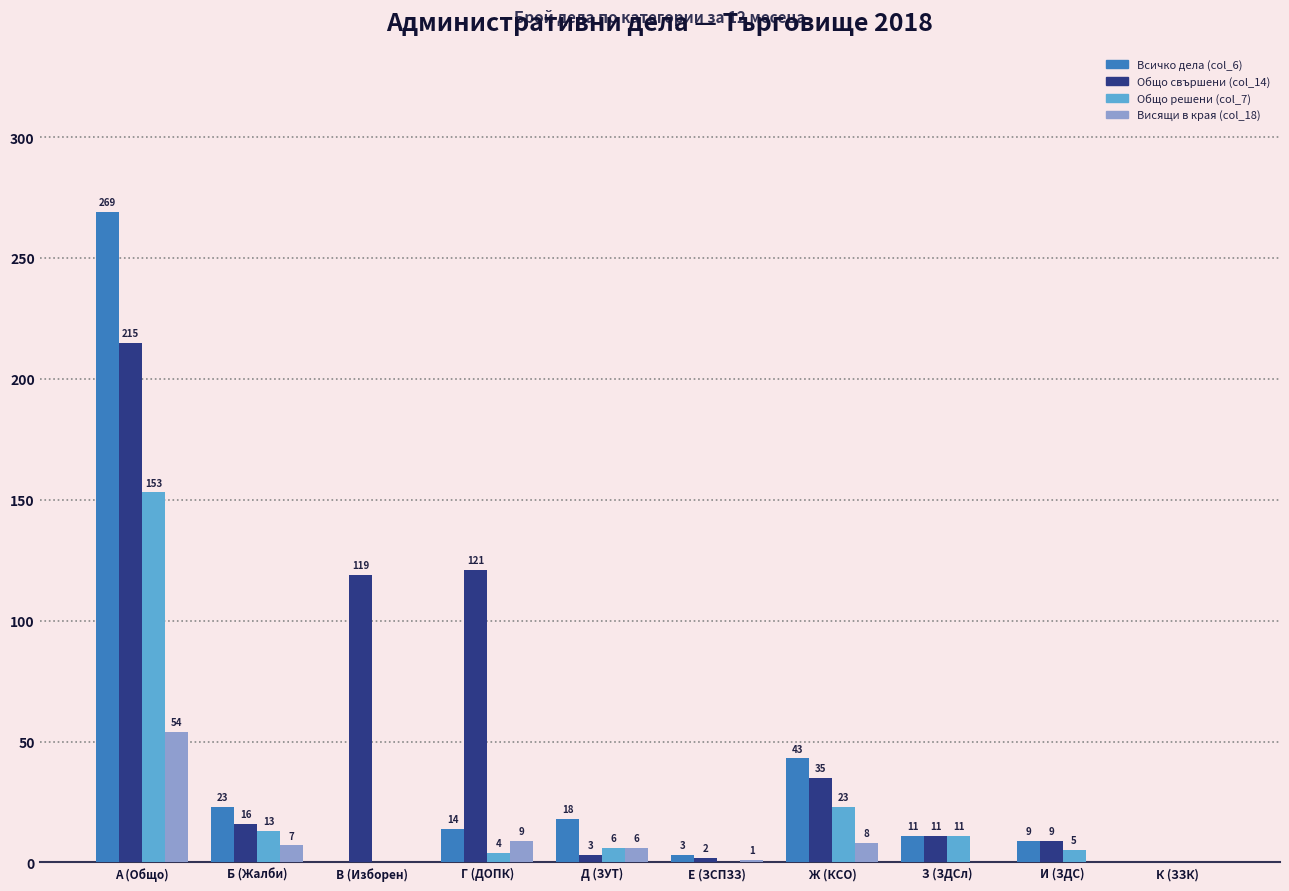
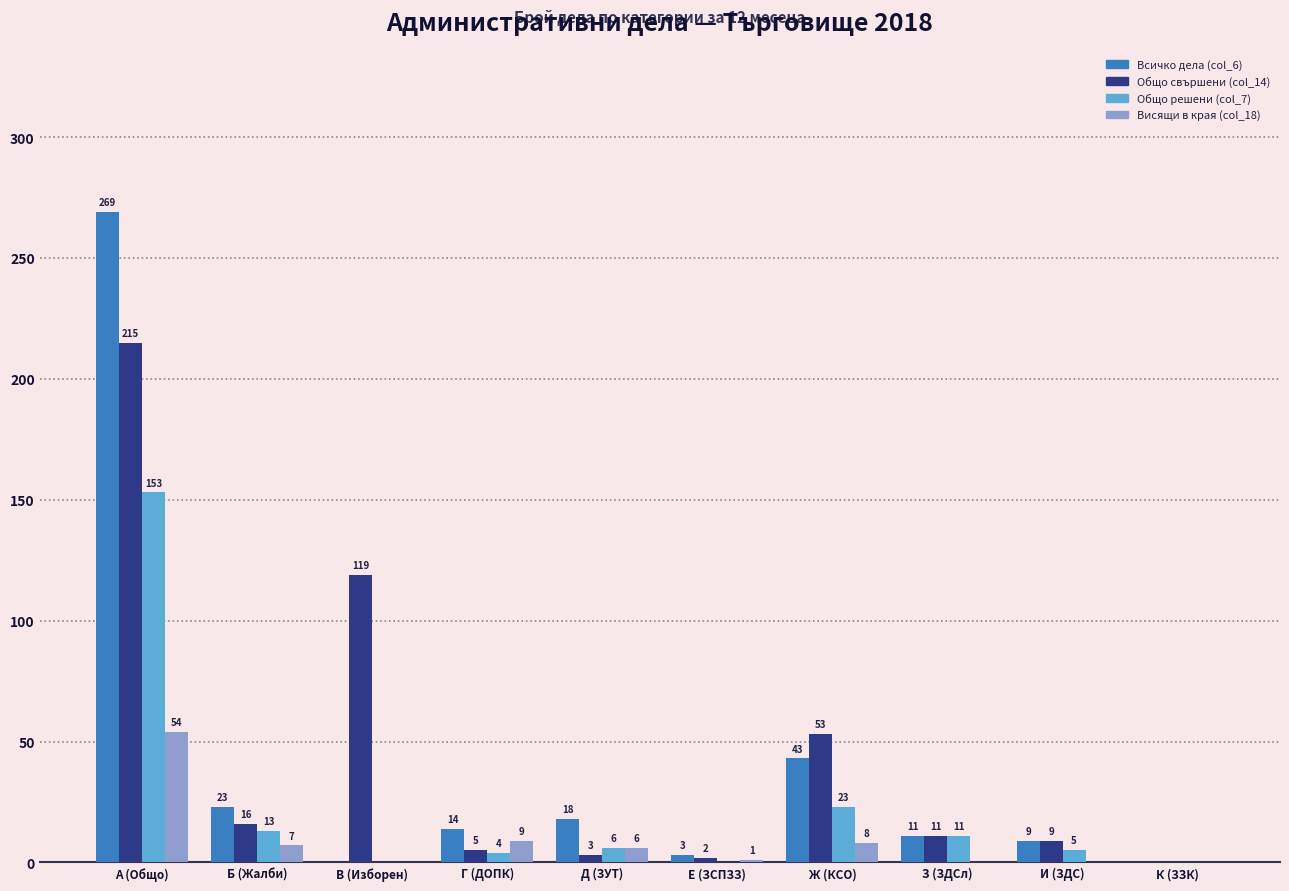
  {
    "Общо свършени (col_14)": {
      "А (Общо)": 215,
      "Б (Жалби)": 16,
      "В (Изборен)": 119,
-     "Г (ДОПК)": 121,
+     "Г (ДОПК)": 5,
      "Д (ЗУТ)": 3,
      "Е (ЗСПЗЗ)": 2,
-     "Ж (КСО)": 35,
+     "Ж (КСО)": 53,
      "З (ЗДСл)": 11,
      "И (ЗДС)": 9
    }
  }
